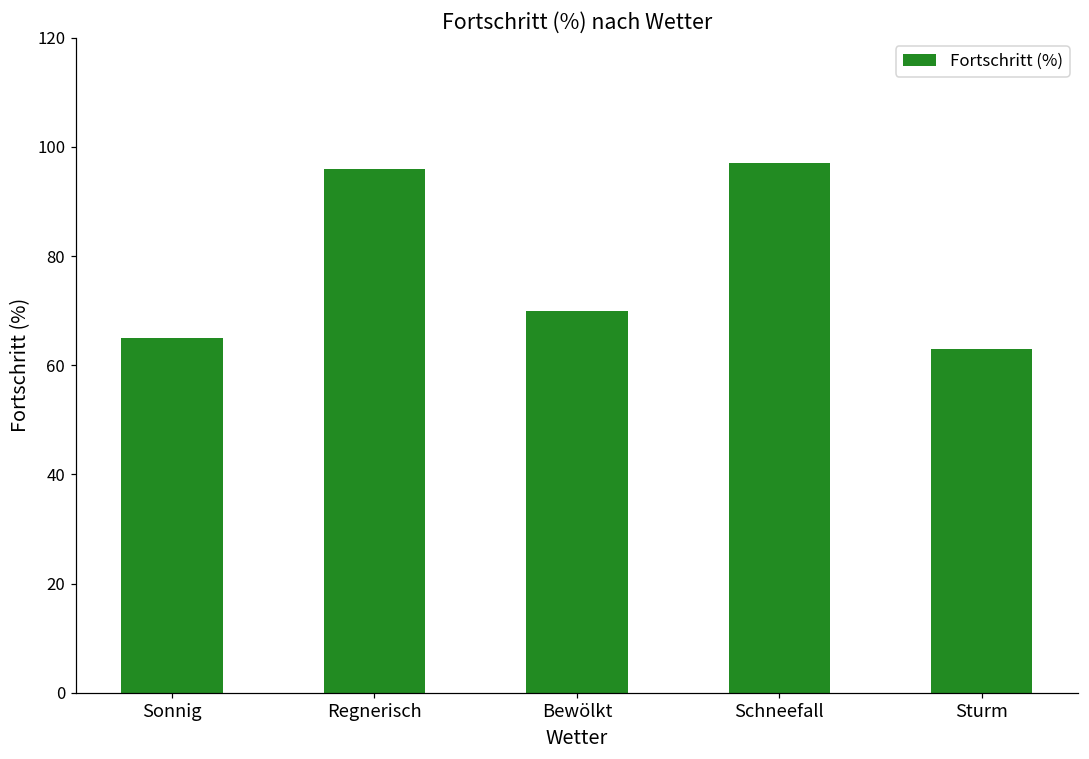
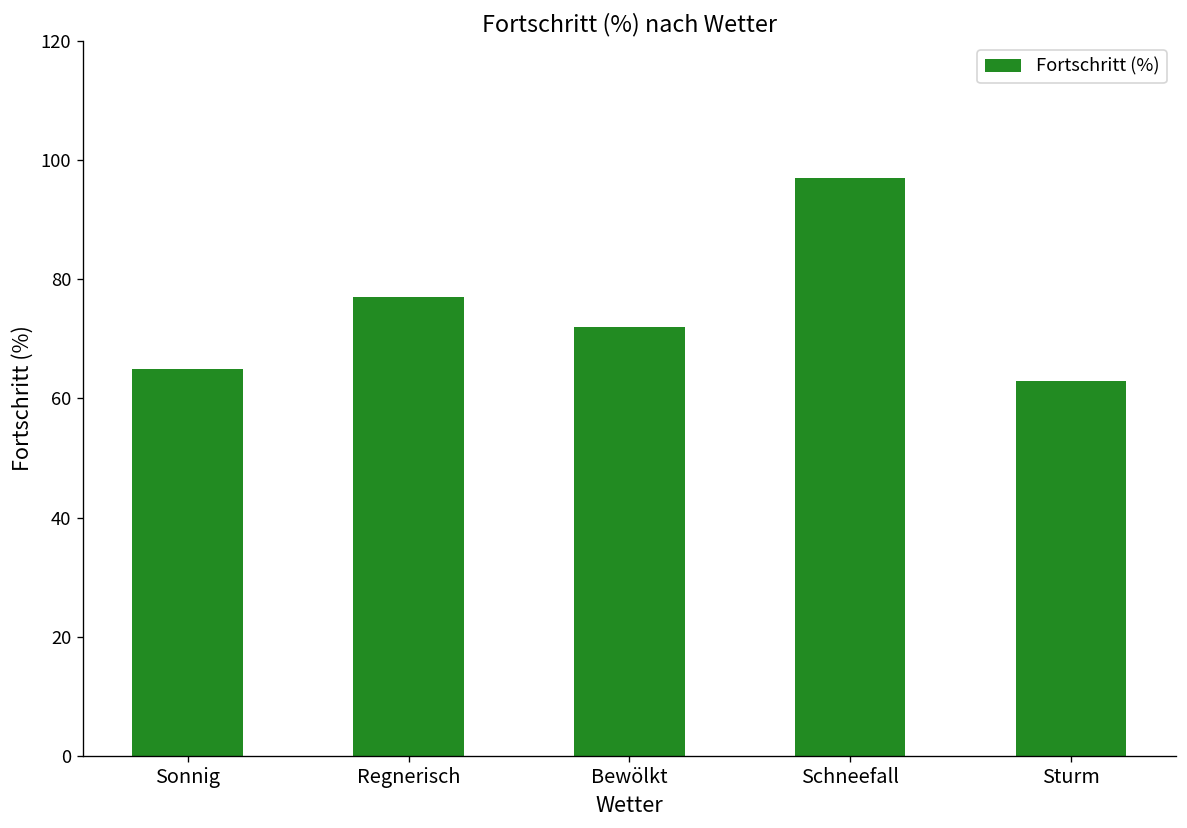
  {
    "Sonnig": 65,
-   "Regnerisch": 96,
-   "Bewölkt": 70,
+   "Regnerisch": 77,
+   "Bewölkt": 72,
    "Schneefall": 97,
    "Sturm": 63
  }
